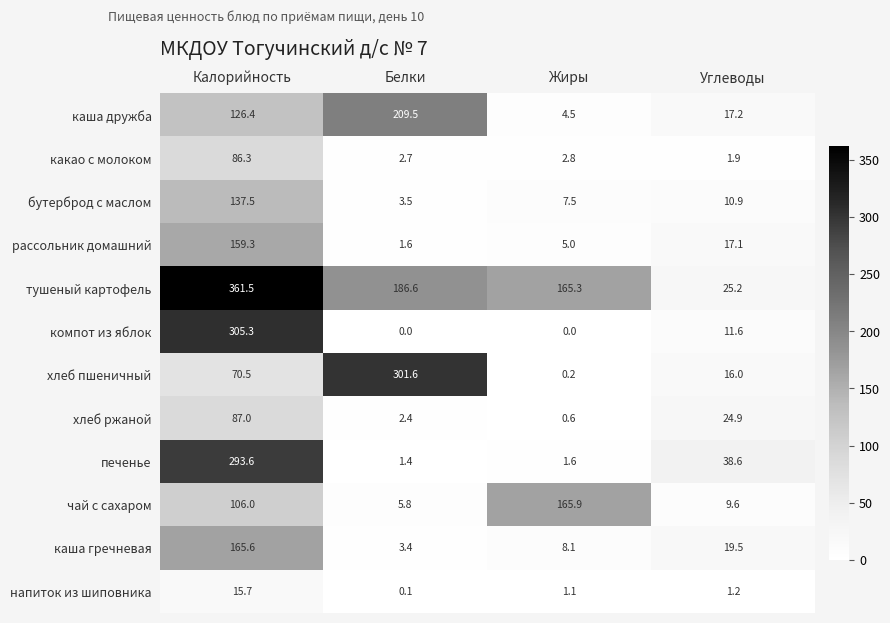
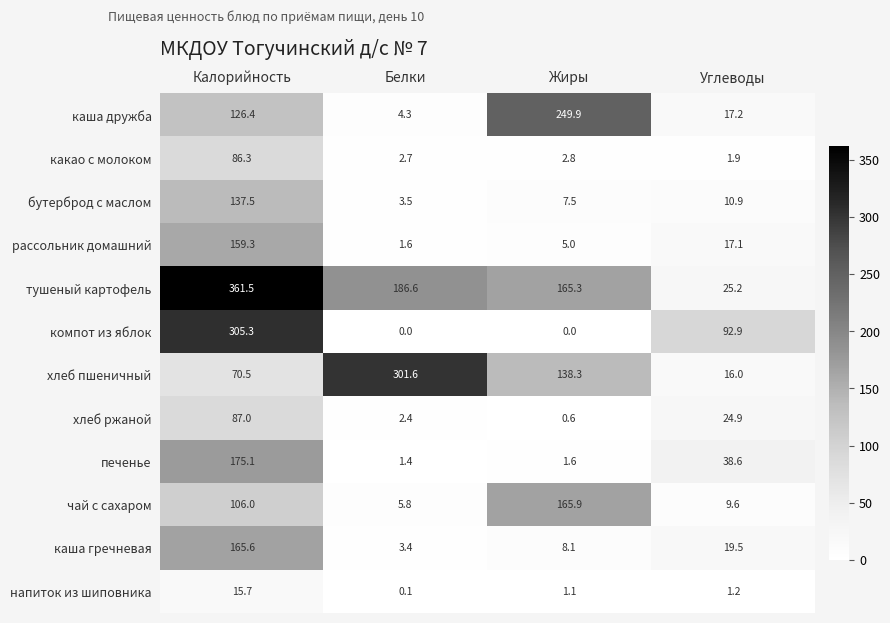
  {
    "каша дружба": {
      "Калорийность": 126.4,
-     "Белки": 209.5,
-     "Жиры": 4.5,
+     "Белки": 4.3,
+     "Жиры": 249.9,
      "Углеводы": 17.2
    },
    "какао с молоком": {
      "Калорийность": 86.3,
      "Белки": 2.7,
      "Жиры": 2.8,
      "Углеводы": 1.9
    },
    "бутерброд с маслом": {
      "Калорийность": 137.5,
      "Белки": 3.5,
      "Жиры": 7.5,
      "Углеводы": 10.9
    },
    "рассольник домашний": {
      "Калорийность": 159.3,
      "Белки": 1.6,
      "Жиры": 5.0,
      "Углеводы": 17.1
    },
    "тушеный картофель": {
      "Калорийность": 361.5,
      "Белки": 186.6,
      "Жиры": 165.3,
      "Углеводы": 25.2
    },
    "компот из яблок": {
      "Калорийность": 305.3,
      "Белки": 0.0,
      "Жиры": 0.0,
-     "Углеводы": 11.6
+     "Углеводы": 92.9
    },
    "хлеб пшеничный": {
      "Калорийность": 70.5,
      "Белки": 301.6,
-     "Жиры": 0.2,
+     "Жиры": 138.3,
      "Углеводы": 16.0
    },
    "хлеб ржаной": {
      "Калорийность": 87.0,
      "Белки": 2.4,
      "Жиры": 0.6,
      "Углеводы": 24.9
    },
    "печенье": {
-     "Калорийность": 293.6,
+     "Калорийность": 175.1,
      "Белки": 1.4,
      "Жиры": 1.6,
      "Углеводы": 38.6
    },
    "чай с сахаром": {
      "Калорийность": 106.0,
      "Белки": 5.8,
      "Жиры": 165.9,
      "Углеводы": 9.6
    },
    "каша гречневая": {
      "Калорийность": 165.6,
      "Белки": 3.4,
      "Жиры": 8.1,
      "Углеводы": 19.5
    },
    "напиток из шиповника": {
      "Калорийность": 15.7,
      "Белки": 0.1,
      "Жиры": 1.1,
      "Углеводы": 1.2
    }
  }
